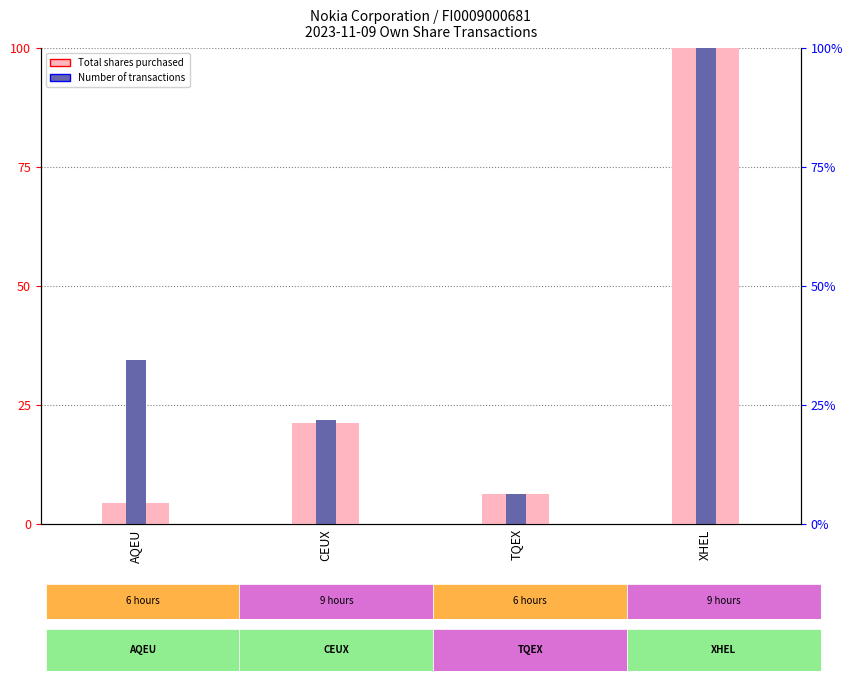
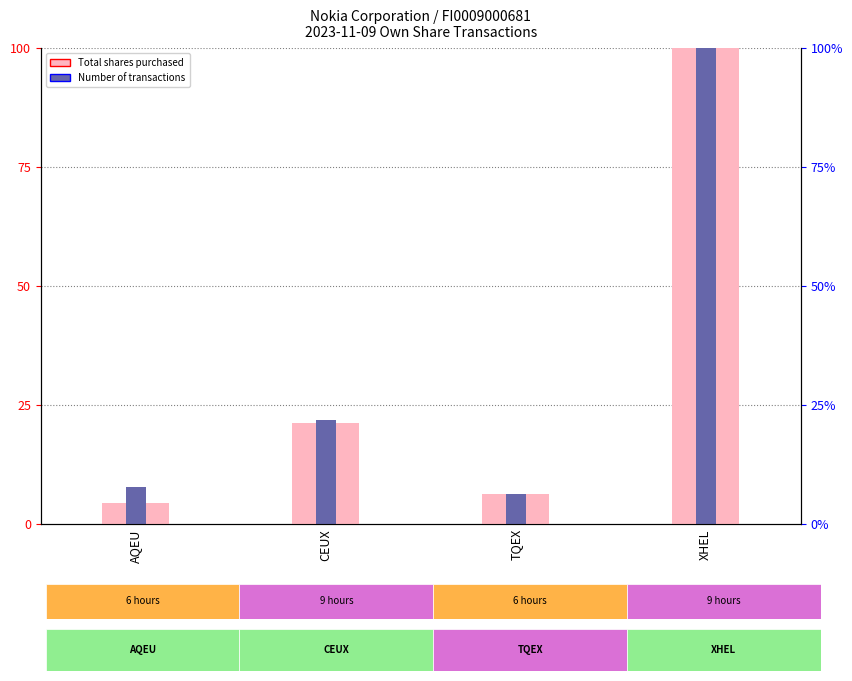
  {
    "Total shares purchased": {
      "TQEX": 6,
      "XHEL": 100
    },
    "Number of transactions": {
-     "AQEU": 35,
+     "AQEU": 8,
      "CEUX": 22,
      "TQEX": 6,
      "XHEL": 100
    }
  }
